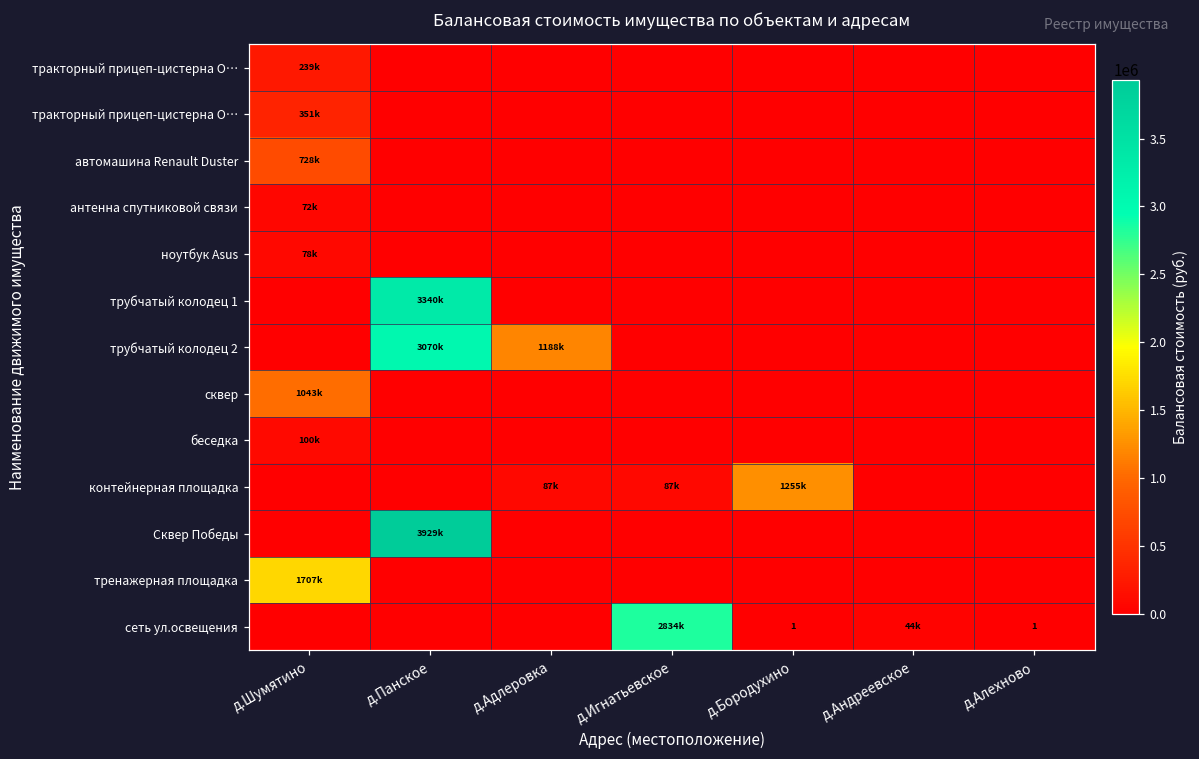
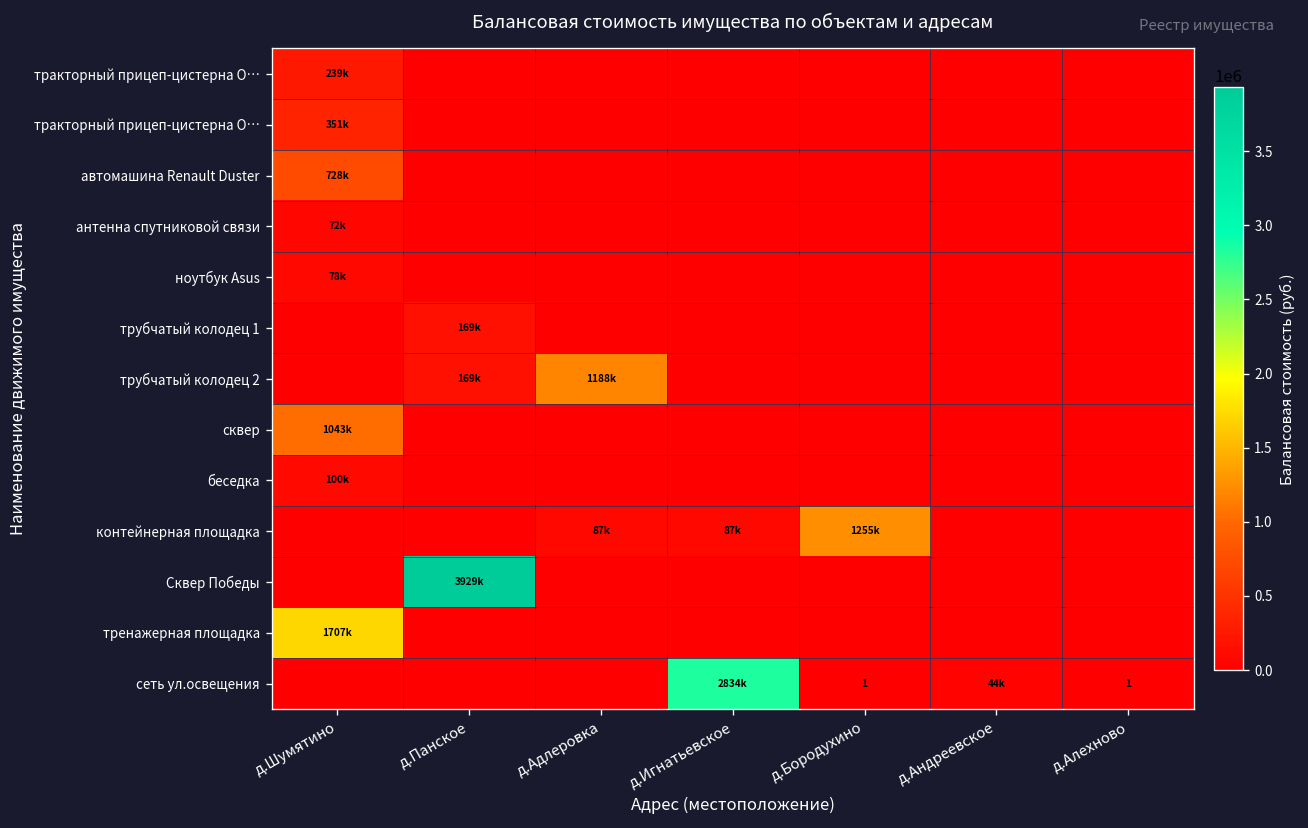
  {
    "автомашина Renault Duster": {
      "д.Шумятино": "728k"
    },
    "антенна спутниковой связи": {
      "д.Шумятино": "72k"
    },
    "ноутбук Asus": {
      "д.Шумятино": "78k"
    },
    "трубчатый колодец 1": {
-     "д.Панское": "3340k"
+     "д.Панское": "169k"
    },
    "трубчатый колодец 2": {
-     "д.Панское": "3070k",
+     "д.Панское": "169k",
      "д.Адлеровка": "1188k"
    },
    "сквер": {
      "д.Шумятино": "1043k"
    },
    "беседка": {
      "д.Шумятино": "100k"
    },
    "контейнерная площадка": {
      "д.Адлеровка": "87k",
      "д.Игнатьевское": "87k",
      "д.Бородухино": "1255k"
    },
    "Сквер Победы": {
      "д.Панское": "3929k"
    },
    "тренажерная площадка": {
      "д.Шумятино": "1707k"
    },
    "сеть ул.освещения": {
      "д.Игнатьевское": "2834k",
      "д.Бородухино": "1",
      "д.Андреевское": "44k",
      "д.Алехново": "1"
    }
  }
